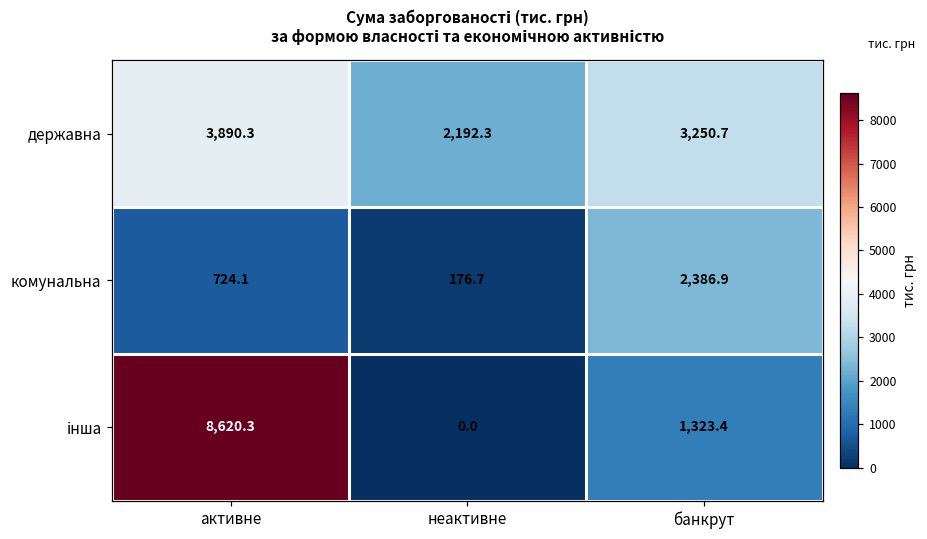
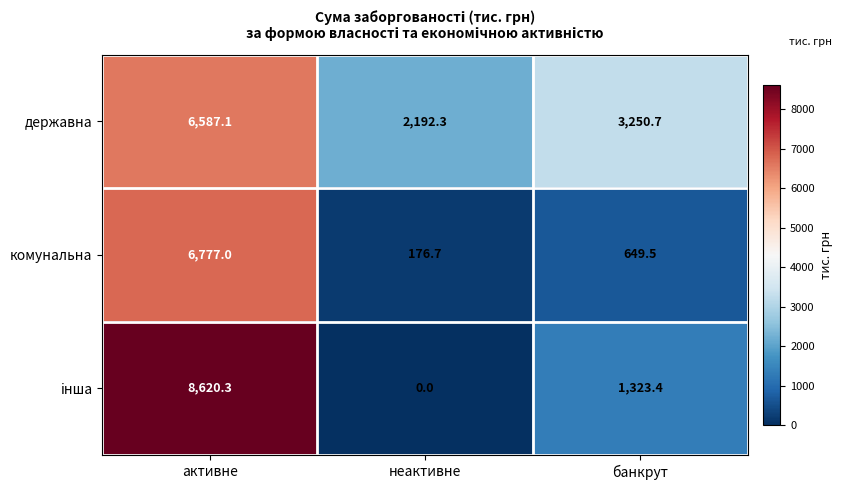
  {
    "державна": {
-     "активне": "3,890.3",
+     "активне": "6,587.1",
      "неактивне": "2,192.3",
      "банкрут": "3,250.7"
    },
    "комунальна": {
-     "активне": "724.1",
+     "активне": "6,777.0",
      "неактивне": "176.7",
-     "банкрут": "2,386.9"
+     "банкрут": "649.5"
    },
    "інша": {
      "активне": "8,620.3",
      "неактивне": "0.0",
      "банкрут": "1,323.4"
    }
  }
